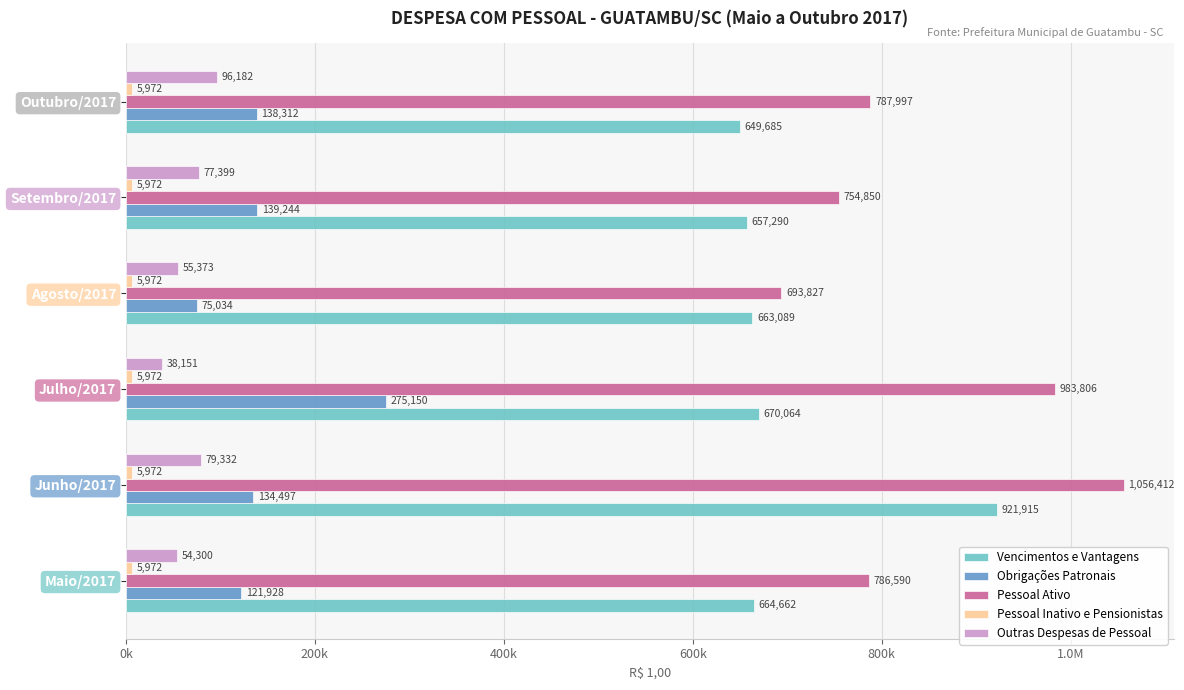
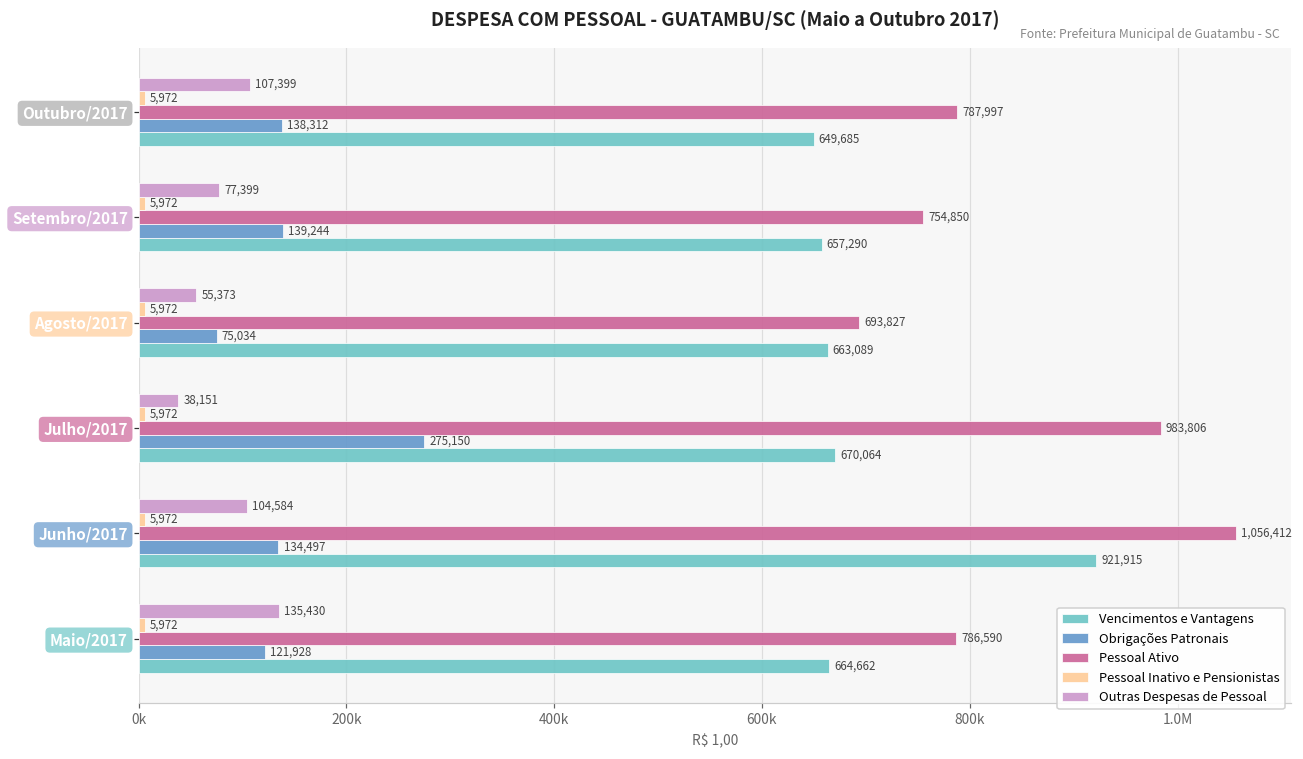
  {
    "Pessoal Ativo": {
      "Outubro/2017": "787,997",
      "Setembro/2017": "754,850",
      "Agosto/2017": "693,827",
      "Julho/2017": "983,806",
      "Junho/2017": "1,056,412",
      "Maio/2017": "786,590"
    },
    "Pessoal Inativo e Pensionistas": {
      "Outubro/2017": "5,972",
      "Setembro/2017": "5,972",
      "Agosto/2017": "5,972",
      "Julho/2017": "5,972",
      "Junho/2017": "5,972",
      "Maio/2017": "5,972"
    },
    "Outras Despesas de Pessoal": {
-     "Outubro/2017": "96,182",
+     "Outubro/2017": "107,399",
      "Setembro/2017": "77,399",
      "Agosto/2017": "55,373",
      "Julho/2017": "38,151",
-     "Junho/2017": "79,332",
-     "Maio/2017": "54,300"
+     "Junho/2017": "104,584",
+     "Maio/2017": "135,430"
    }
  }
